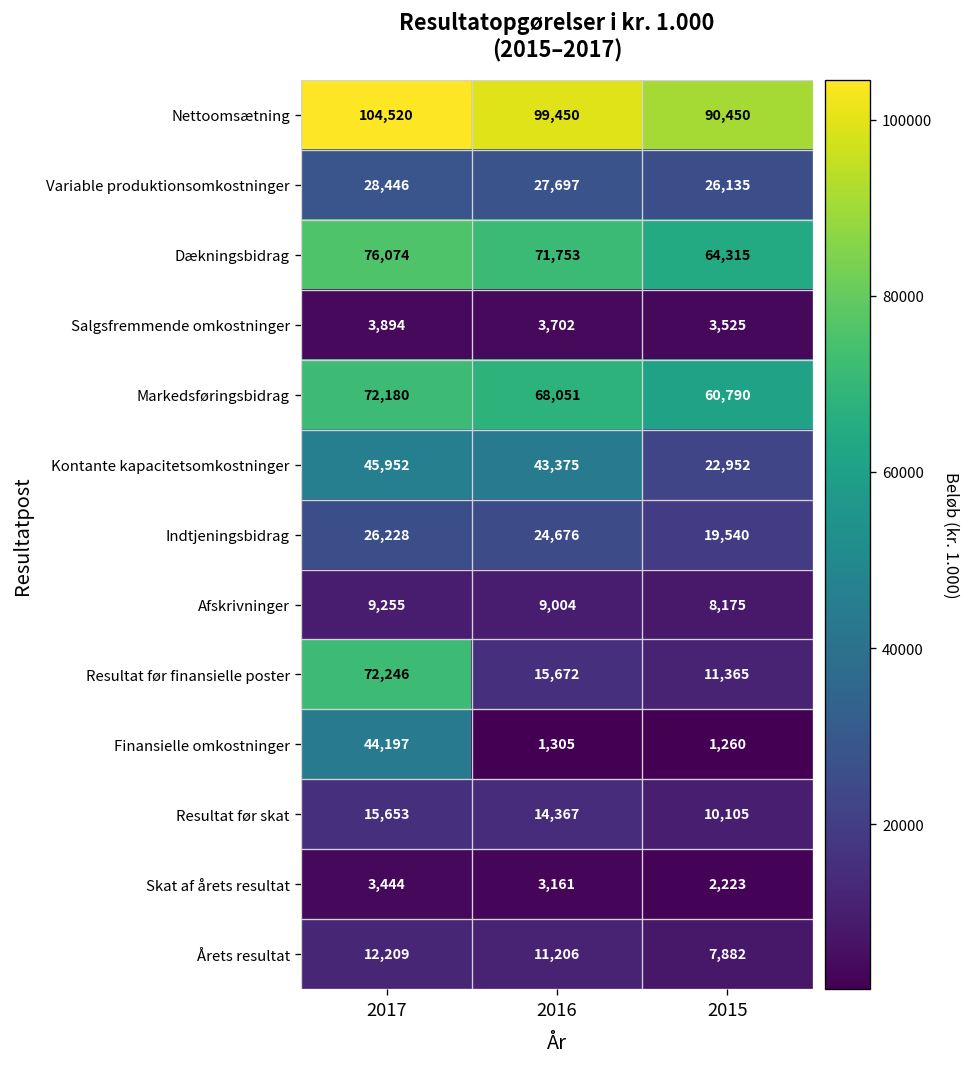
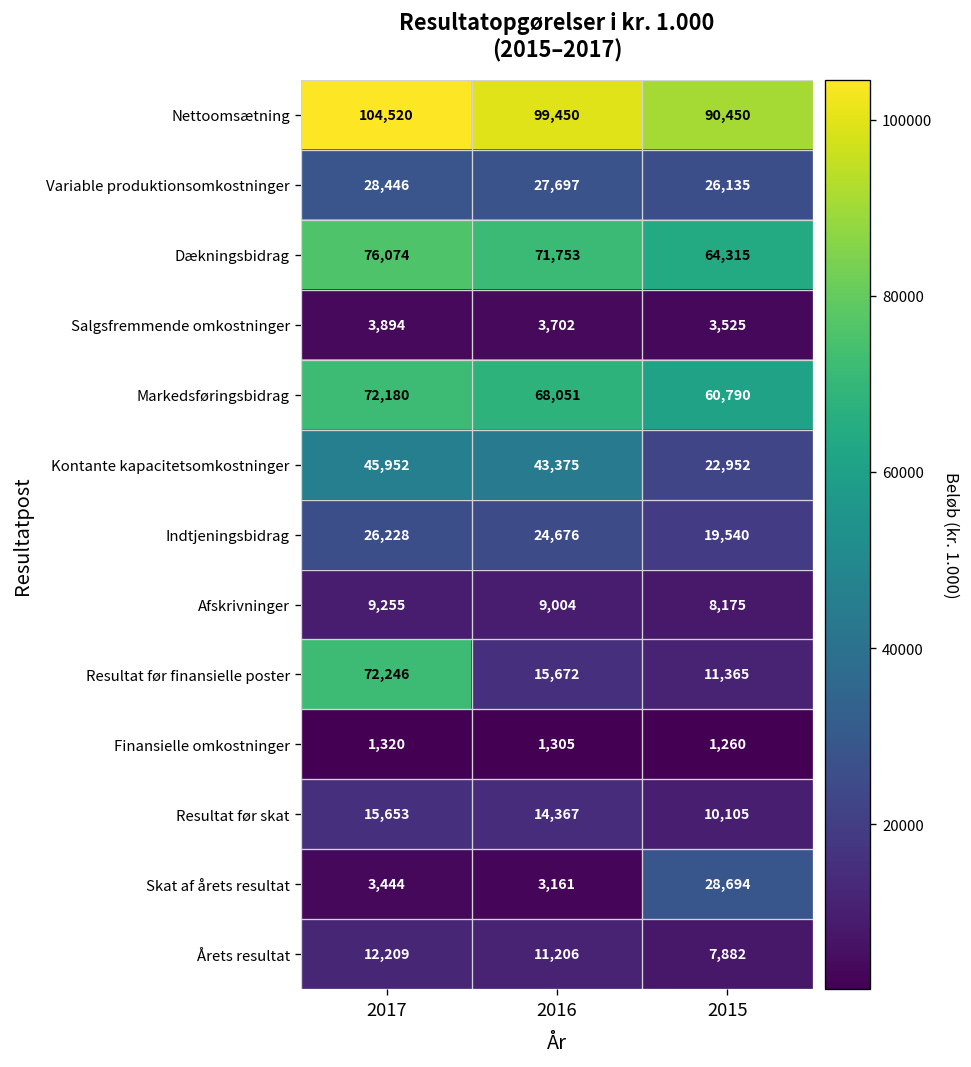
  {
    "Nettoomsætning": {
      "2017": "104,520",
      "2016": "99,450",
      "2015": "90,450"
    },
    "Variable produktionsomkostninger": {
      "2017": "28,446",
      "2016": "27,697",
      "2015": "26,135"
    },
    "Dækningsbidrag": {
      "2017": "76,074",
      "2016": "71,753",
      "2015": "64,315"
    },
    "Salgsfremmende omkostninger": {
      "2017": "3,894",
      "2016": "3,702",
      "2015": "3,525"
    },
    "Markedsføringsbidrag": {
      "2017": "72,180",
      "2016": "68,051",
      "2015": "60,790"
    },
    "Kontante kapacitetsomkostninger": {
      "2017": "45,952",
      "2016": "43,375",
      "2015": "22,952"
    },
    "Indtjeningsbidrag": {
      "2017": "26,228",
      "2016": "24,676",
      "2015": "19,540"
    },
    "Afskrivninger": {
      "2017": "9,255",
      "2016": "9,004",
      "2015": "8,175"
    },
    "Resultat før finansielle poster": {
      "2017": "72,246",
      "2016": "15,672",
      "2015": "11,365"
    },
    "Finansielle omkostninger": {
-     "2017": "44,197",
+     "2017": "1,320",
      "2016": "1,305",
      "2015": "1,260"
    },
    "Resultat før skat": {
      "2017": "15,653",
      "2016": "14,367",
      "2015": "10,105"
    },
    "Skat af årets resultat": {
      "2017": "3,444",
      "2016": "3,161",
-     "2015": "2,223"
+     "2015": "28,694"
    },
    "Årets resultat": {
      "2017": "12,209",
      "2016": "11,206",
      "2015": "7,882"
    }
  }
